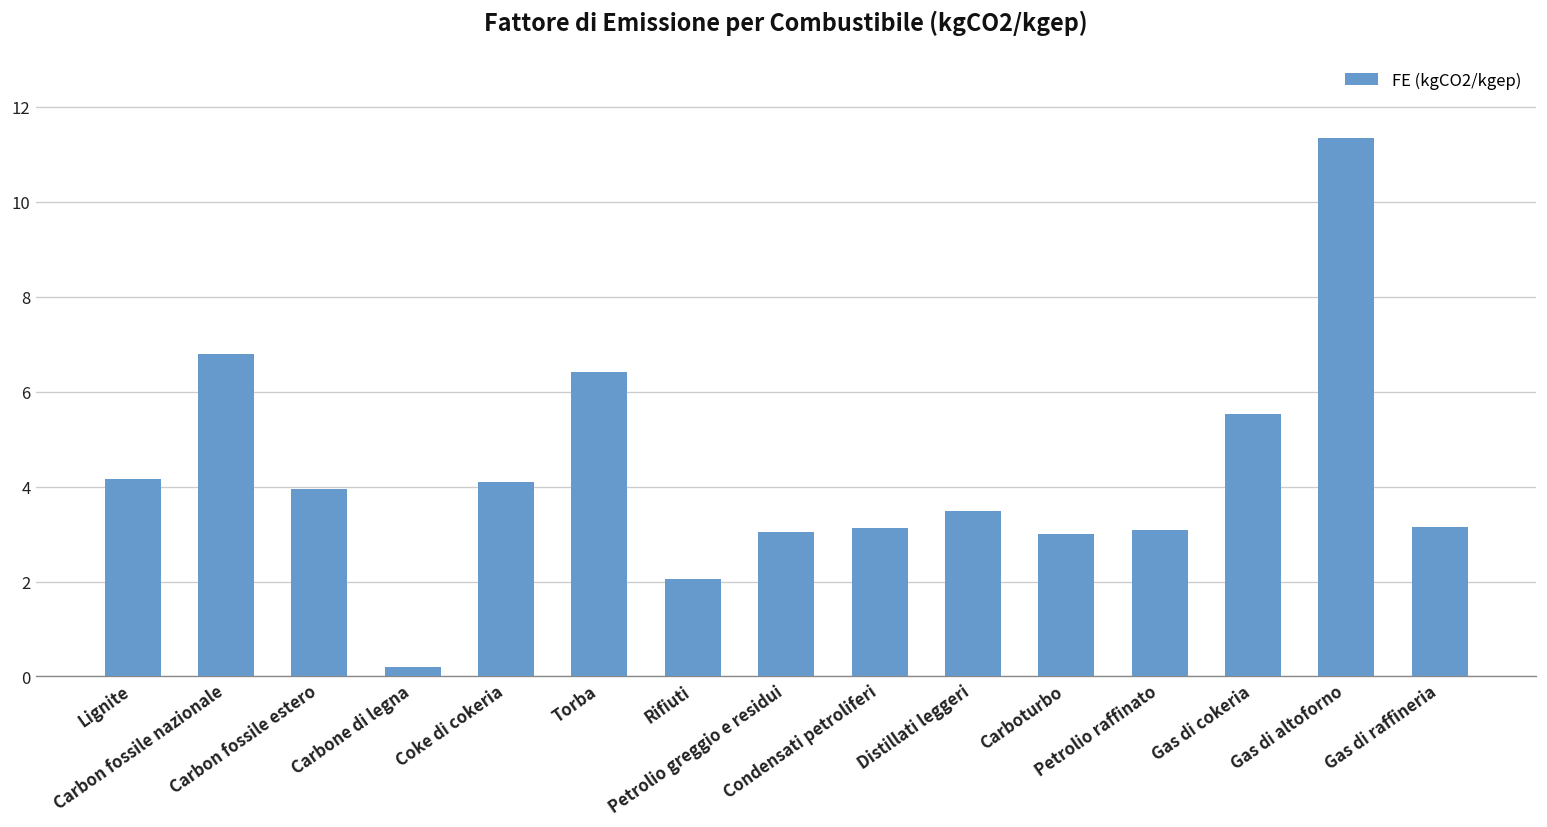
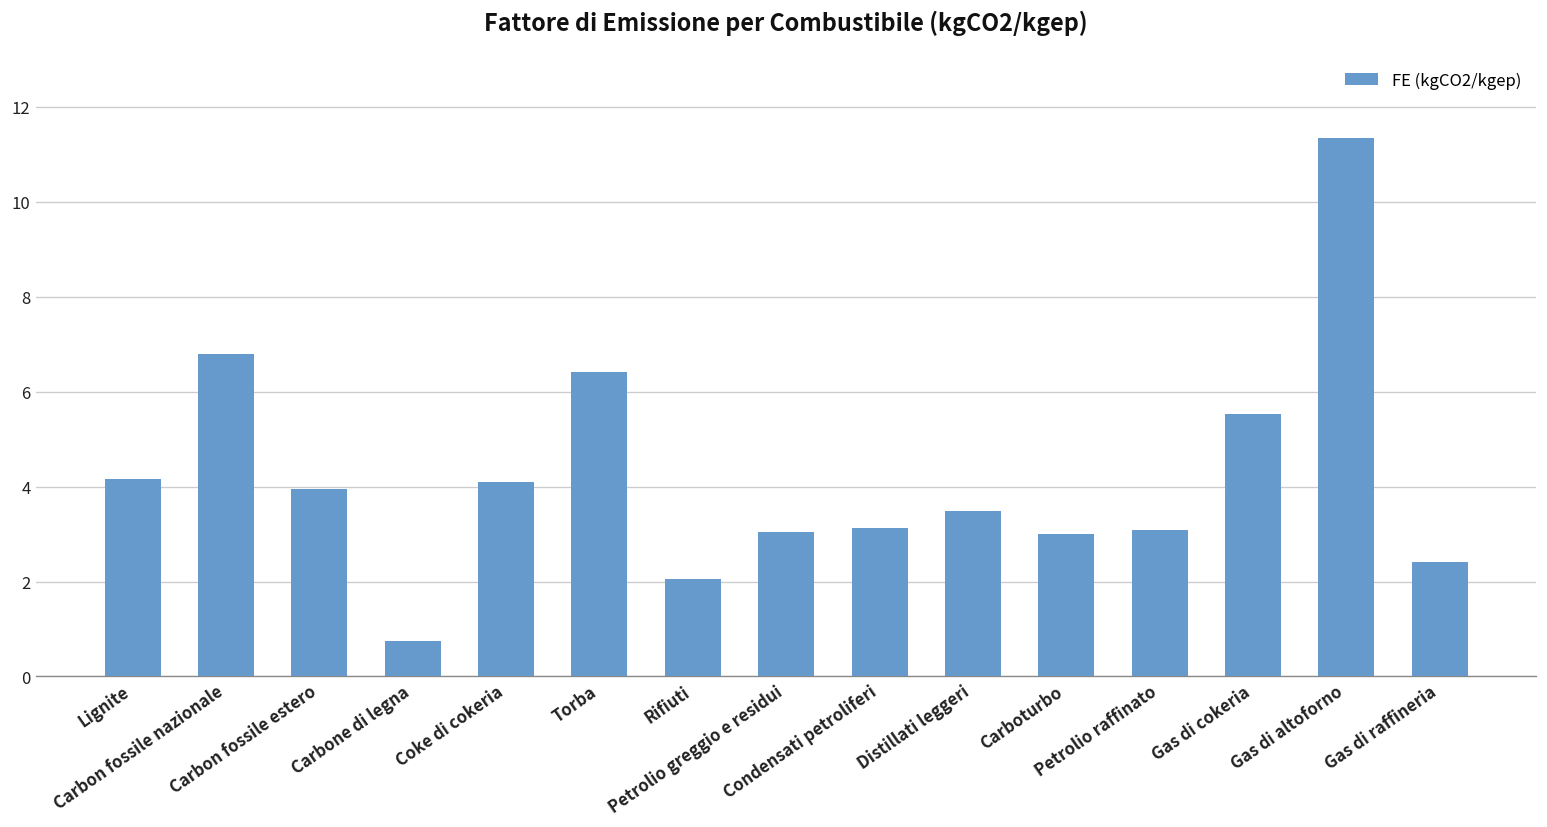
  {
    "Lignite": 4.2,
    "Carbon fossile nazionale": 6.8,
    "Carbon fossile estero": 4.0,
-   "Carbone di legna": 0.2,
+   "Carbone di legna": 0.7,
    "Coke di cokeria": 4.1,
    "Torba": 6.4,
    "Rifiuti": 2.1,
    "Petrolio greggio e residui": 3.0,
    "Condensati petroliferi": 3.1,
    "Distillati leggeri": 3.5,
    "Carboturbo": 3.0,
    "Petrolio raffinato": 3.1,
    "Gas di cokeria": 5.5,
    "Gas di altoforno": 11.4,
-   "Gas di raffineria": 3.2
+   "Gas di raffineria": 2.4
  }
